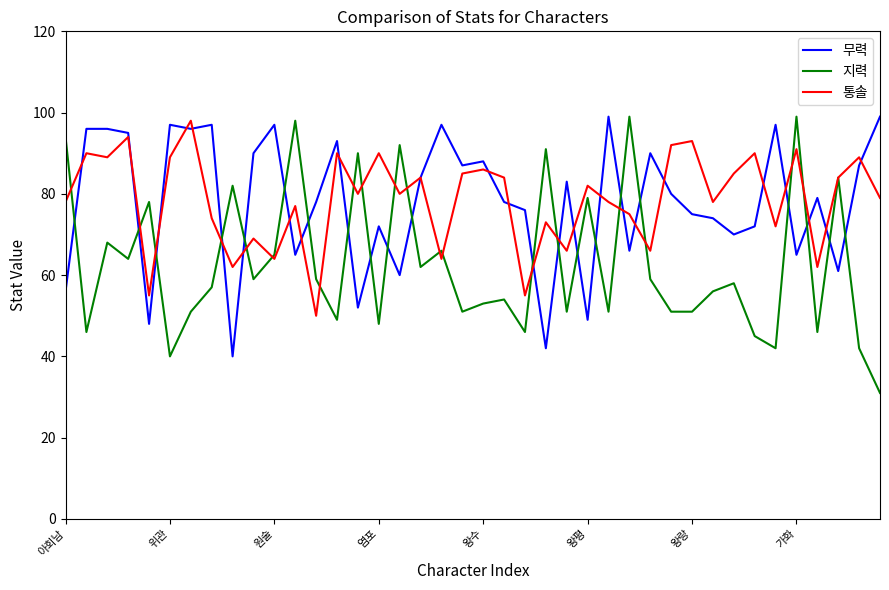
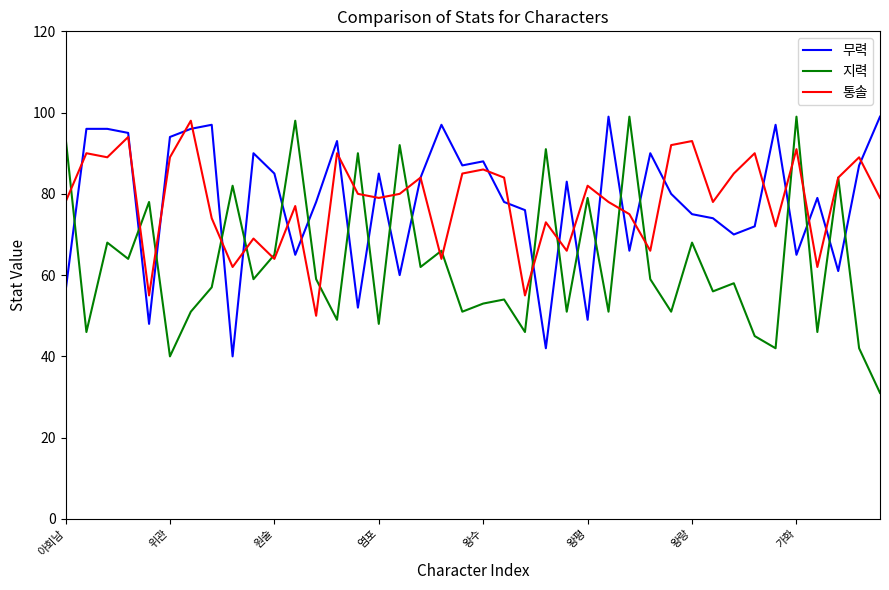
  {
    "무력": {
      "아회남": 56,
-     "위관": 97,
-     "원술": 97,
-     "염포": 72,
+     "위관": 94,
+     "원술": 85,
+     "염포": 85,
      "왕수": 88,
      "왕평": 49,
      "왕랑": 75,
      "가화": 65
    },
    "지력": {
      "아회남": 94,
      "위관": 40,
      "원술": 65,
      "염포": 48,
      "왕수": 53,
      "왕평": 79,
-     "왕랑": 51,
+     "왕랑": 68,
      "가화": 99
    },
    "통솔": {
      "아회남": 78,
      "위관": 89,
      "원술": 64,
-     "염포": 90,
+     "염포": 79,
      "왕수": 86,
      "왕평": 82,
      "왕랑": 93,
      "가화": 91
    }
  }
